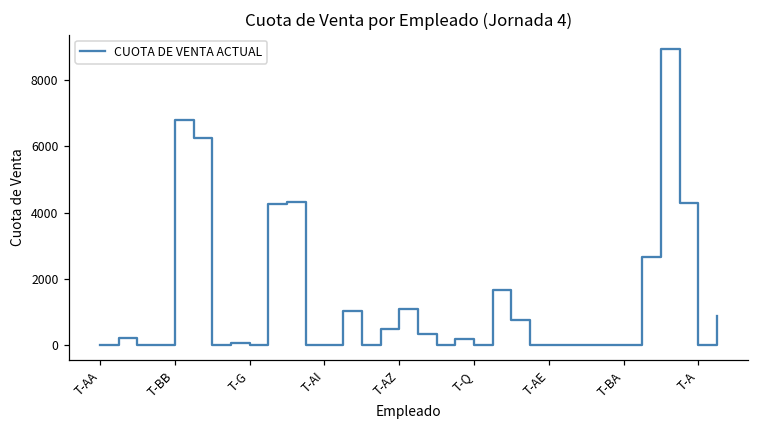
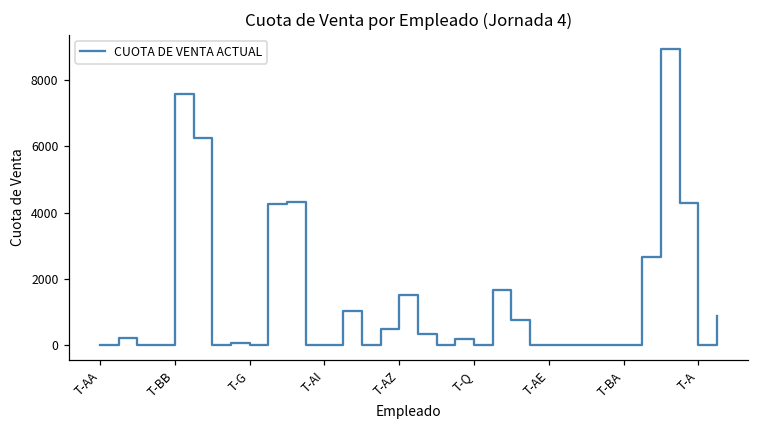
  {
    "T-AA": 0,
-   "T-BB": 6800,
+   "T-BB": 7600,
    "T-G": 0,
    "T-AI": 0,
-   "T-AZ": 1100,
+   "T-AZ": 1500,
    "T-Q": 0,
    "T-AE": 0,
    "T-BA": 0,
    "T-A": 0
  }
